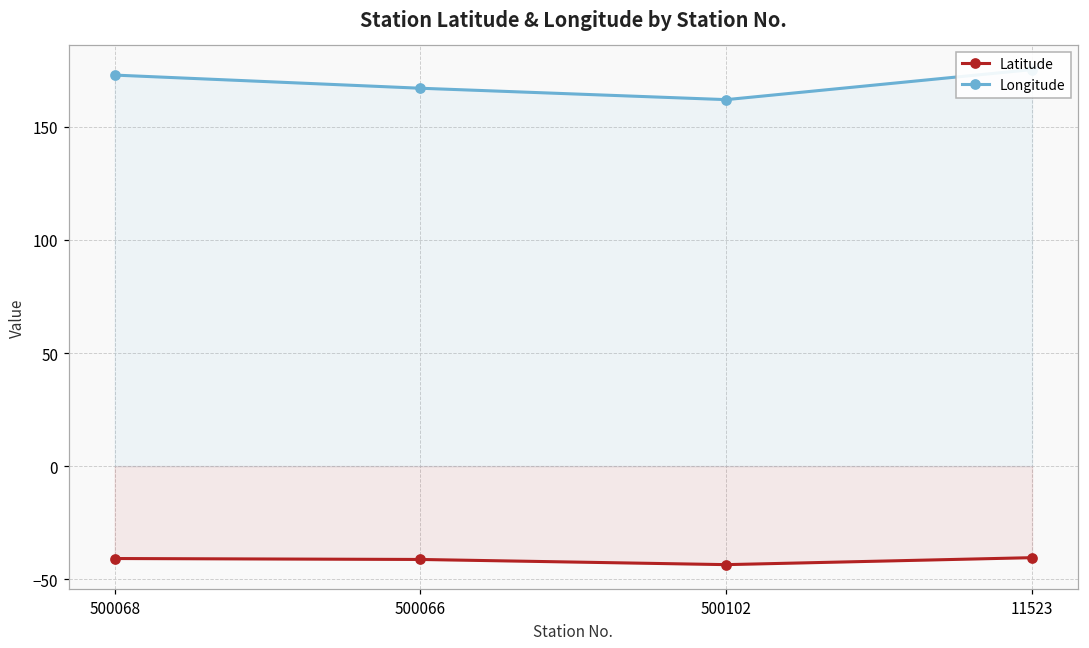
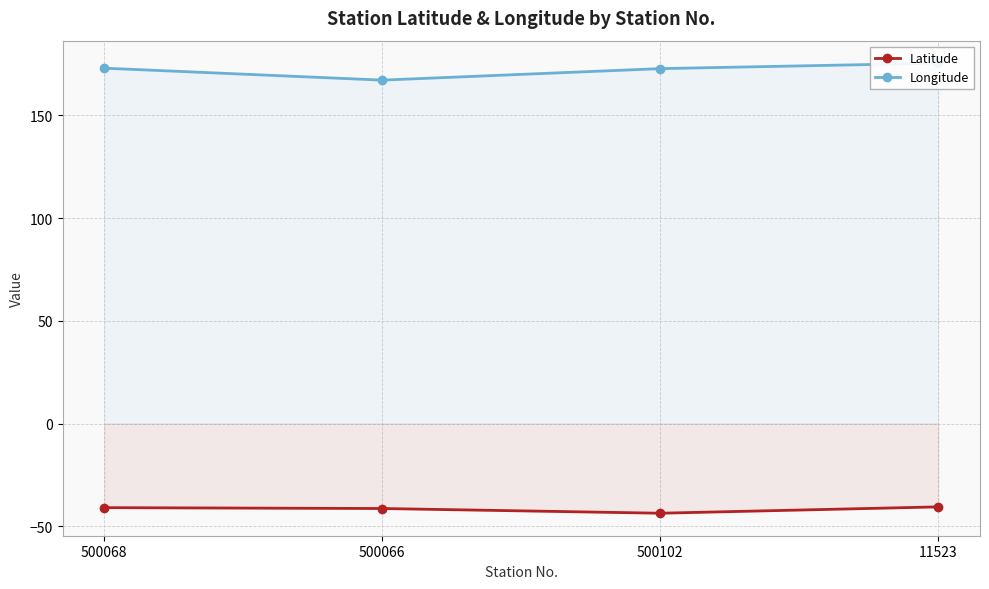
  {
    "Longitude": {
      "500068": 173,
      "500066": 167,
-     "500102": 162
+     "500102": 173
    }
  }
